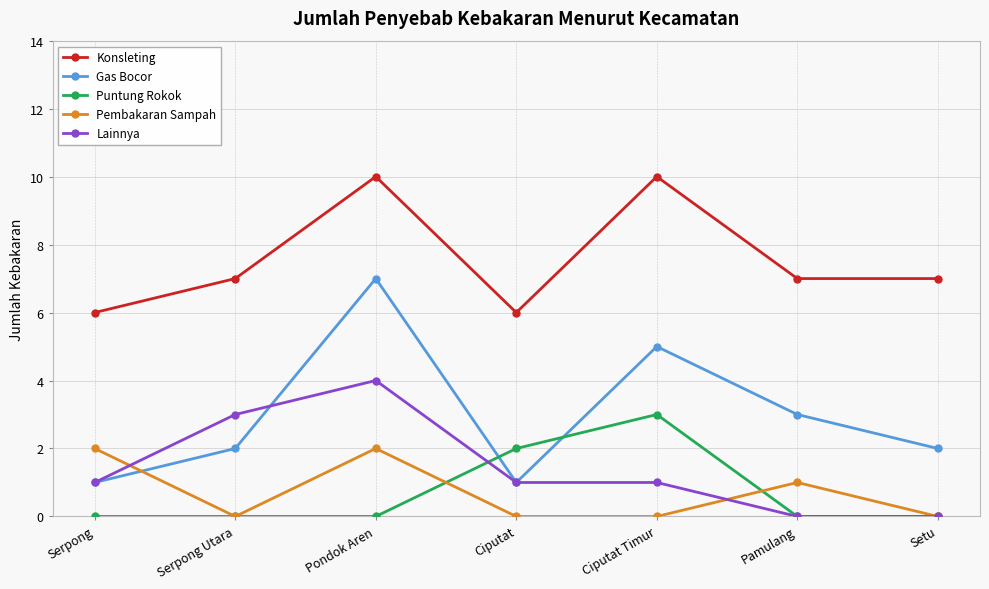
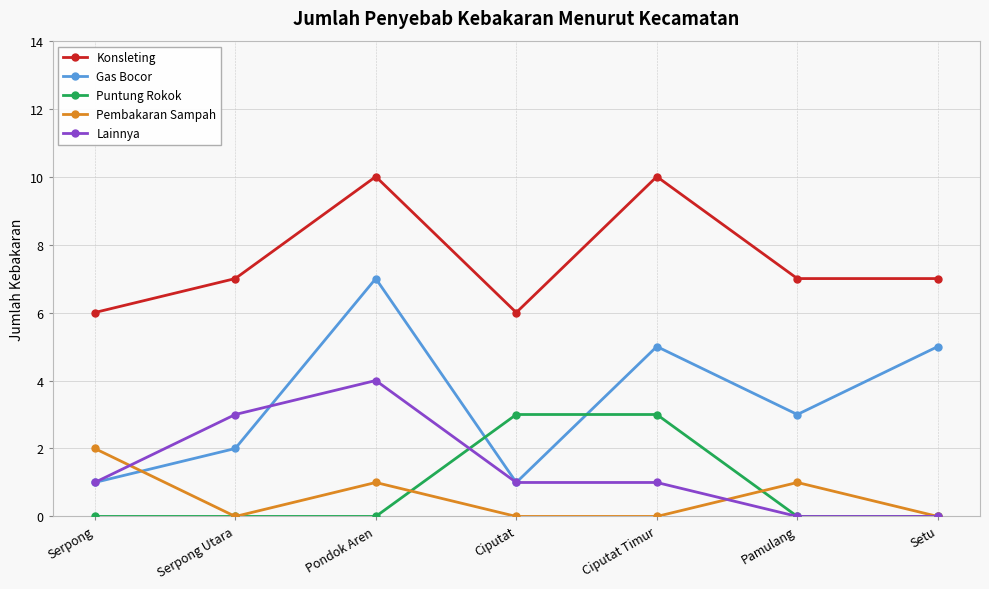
  {
    "Konsleting": {
      "Serpong": 6,
      "Serpong Utara": 7,
      "Pondok Aren": 10,
      "Ciputat": 6,
      "Ciputat Timur": 10,
      "Pamulang": 7,
      "Setu": 7
    },
    "Gas Bocor": {
      "Serpong Utara": 2,
      "Pondok Aren": 7,
      "Ciputat Timur": 5,
      "Pamulang": 3,
-     "Setu": 2
+     "Setu": 5
    },
    "Puntung Rokok": {
      "Serpong": 0,
      "Pondok Aren": 0,
-     "Ciputat": 2,
+     "Ciputat": 3,
      "Ciputat Timur": 3
    },
    "Pembakaran Sampah": {
      "Serpong": 2,
-     "Pondok Aren": 2,
+     "Pondok Aren": 1,
      "Ciputat": 0,
      "Ciputat Timur": 0,
      "Pamulang": 1
    },
    "Lainnya": {
      "Serpong Utara": 3,
      "Pondok Aren": 4,
      "Ciputat Timur": 1
    }
  }
